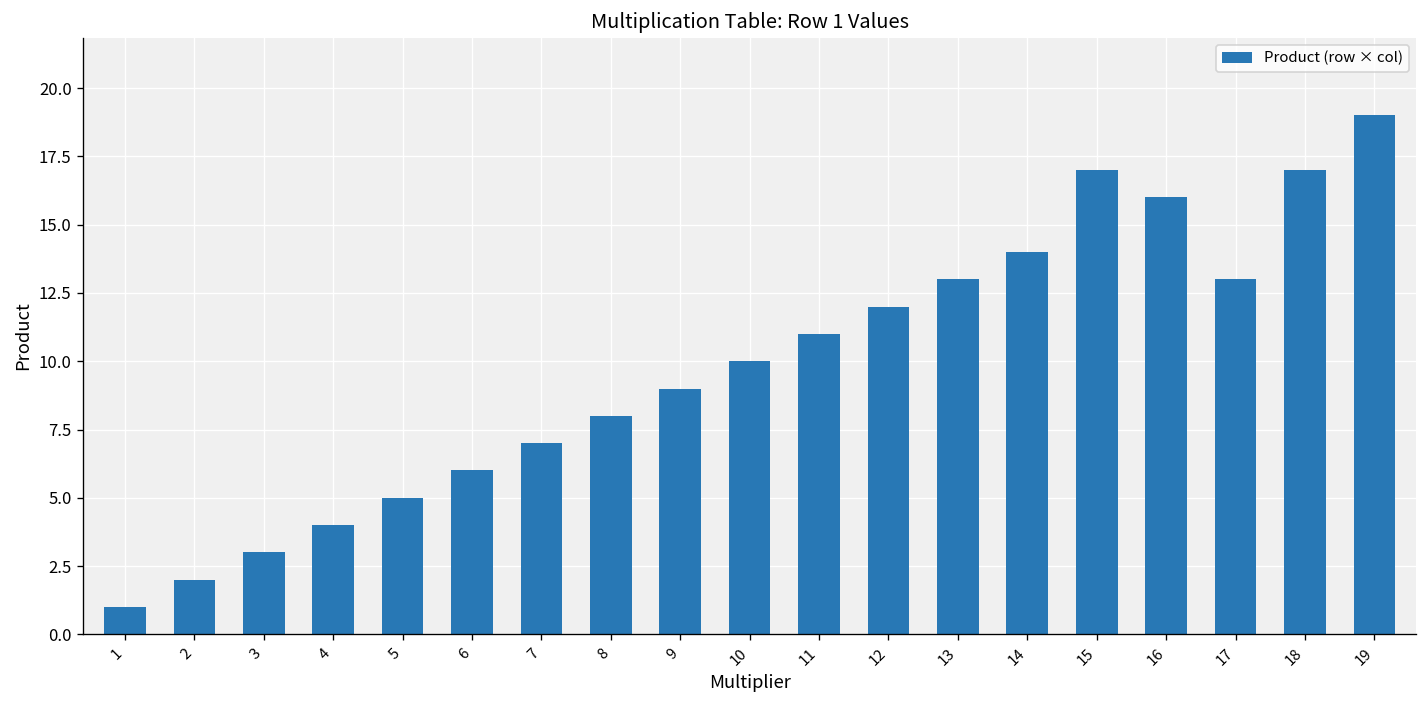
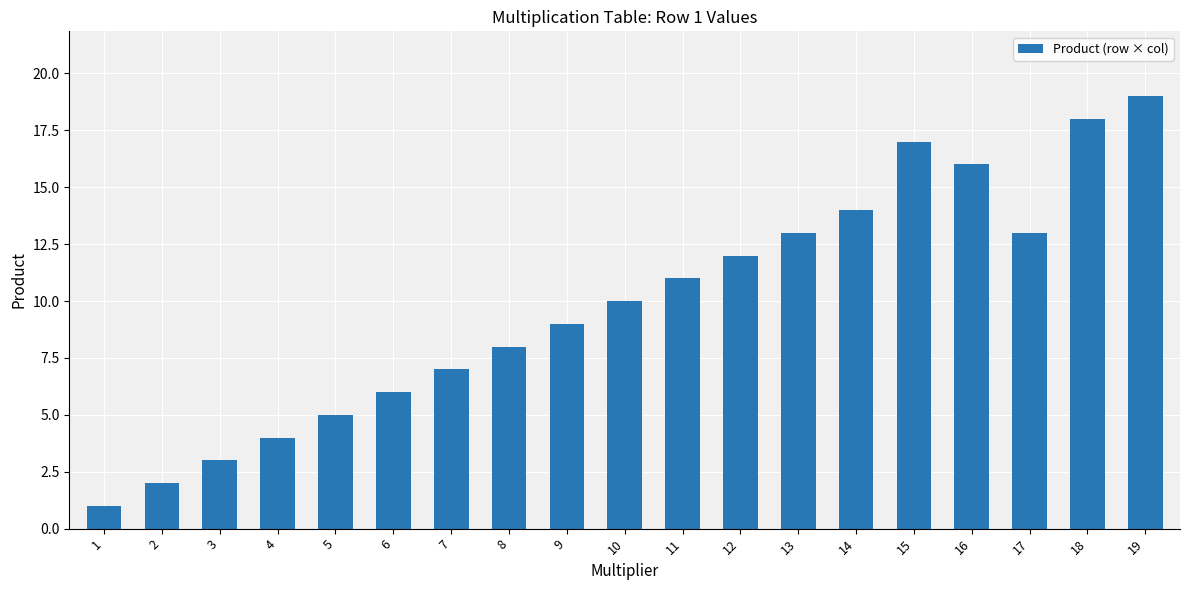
  {
    "1": 1,
    "2": 2,
    "3": 3,
    "4": 4,
    "5": 5,
    "6": 6,
    "7": 7,
    "8": 8,
    "9": 9,
    "10": 10,
    "11": 11,
    "12": 12,
    "13": 13,
    "14": 14,
    "15": 17,
    "16": 16,
    "17": 13,
-   "18": 17,
+   "18": 18,
    "19": 19
  }
